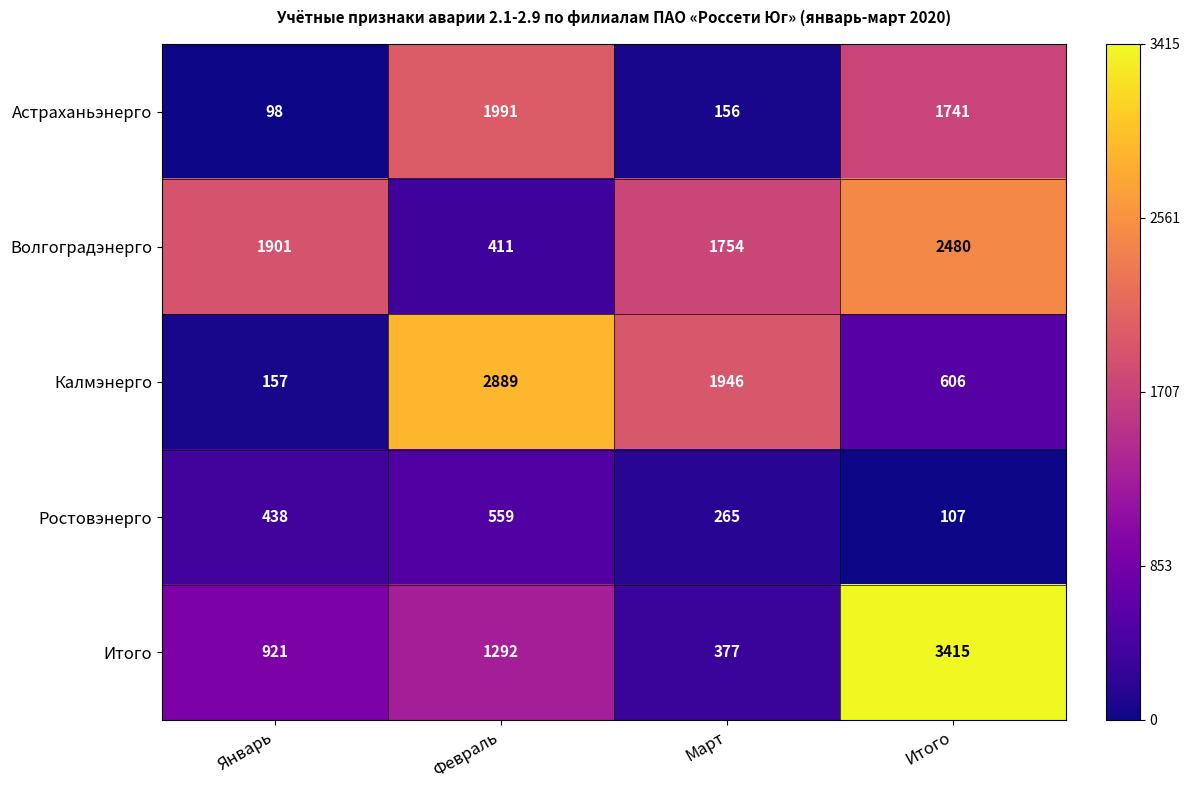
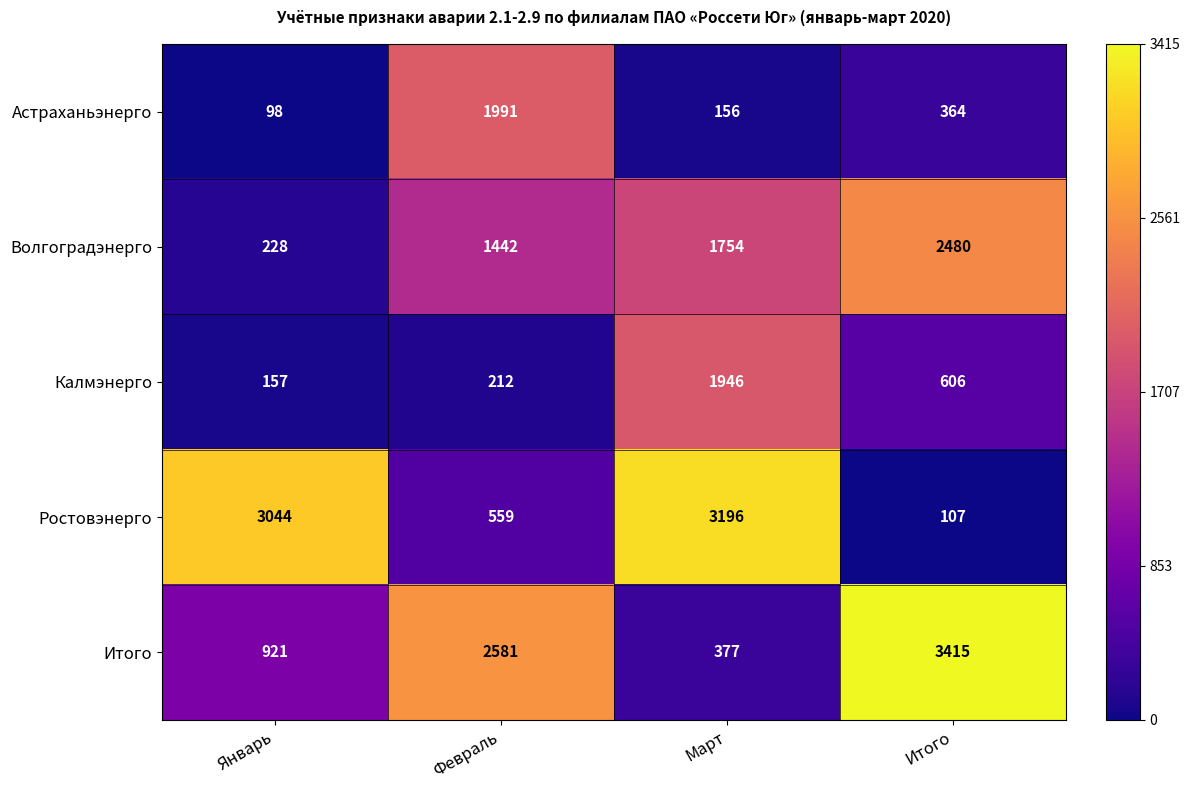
  {
    "Астраханьэнерго": {
      "Январь": 98,
      "Февраль": 1991,
      "Март": 156,
-     "Итого": 1741
+     "Итого": 364
    },
    "Волгоградэнерго": {
-     "Январь": 1901,
-     "Февраль": 411,
+     "Январь": 228,
+     "Февраль": 1442,
      "Март": 1754,
      "Итого": 2480
    },
    "Калмэнерго": {
      "Январь": 157,
-     "Февраль": 2889,
+     "Февраль": 212,
      "Март": 1946,
      "Итого": 606
    },
    "Ростовэнерго": {
-     "Январь": 438,
+     "Январь": 3044,
      "Февраль": 559,
-     "Март": 265,
+     "Март": 3196,
      "Итого": 107
    },
    "Итого": {
      "Январь": 921,
-     "Февраль": 1292,
+     "Февраль": 2581,
      "Март": 377,
      "Итого": 3415
    }
  }
